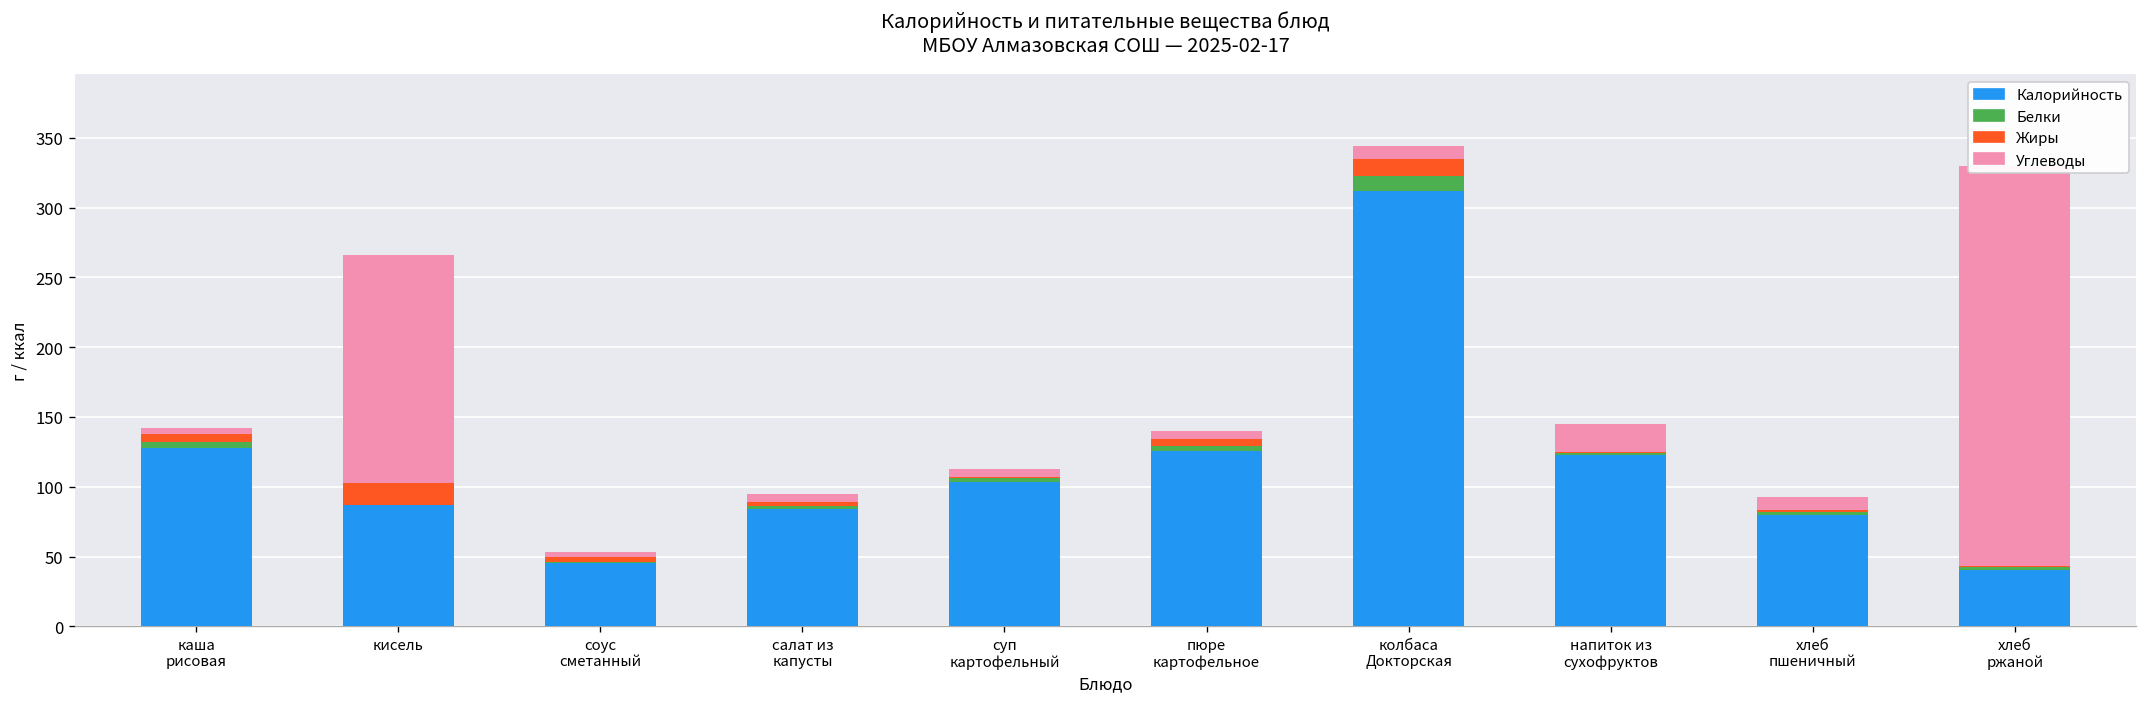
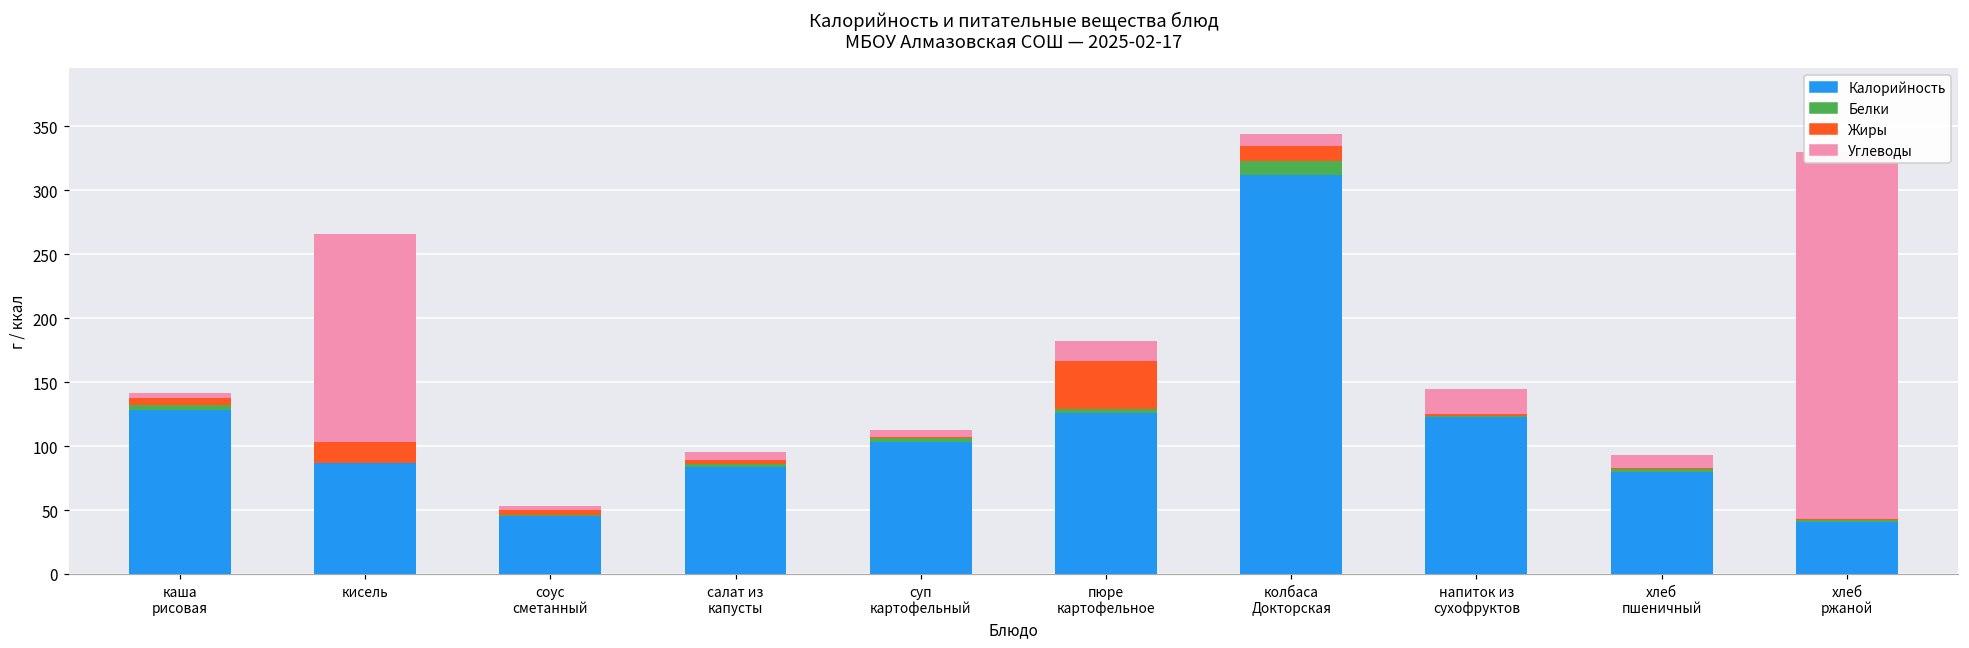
  {
    "Калорийность": {
      "каша рисовая": 128,
      "кисель": 87,
      "соус сметанный": 45,
      "салат из капусты": 84,
      "суп картофельный": 103,
      "пюре картофельное": 126,
      "колбаса Докторская": 312,
      "напиток из сухофруктов": 123,
      "хлеб пшеничный": 80,
      "хлеб ржаной": 41
    },
    "Белки": {
      "каша рисовая": 4,
      "кисель": 0,
      "суп картофельный": 3,
      "пюре картофельное": 3,
      "колбаса Докторская": 11
    },
    "Жиры": {
      "каша рисовая": 6,
      "кисель": 16,
      "соус сметанный": 4,
      "салат из капусты": 3,
-     "пюре картофельное": 5,
+     "пюре картофельное": 38,
      "колбаса Докторская": 12
    },
    "Углеводы": {
      "каша рисовая": 4,
      "кисель": 163,
      "соус сметанный": 3,
      "салат из капусты": 6,
      "суп картофельный": 6,
-     "пюре картофельное": 6,
+     "пюре картофельное": 16,
      "колбаса Докторская": 9,
      "напиток из сухофруктов": 20,
      "хлеб пшеничный": 10
    }
  }
